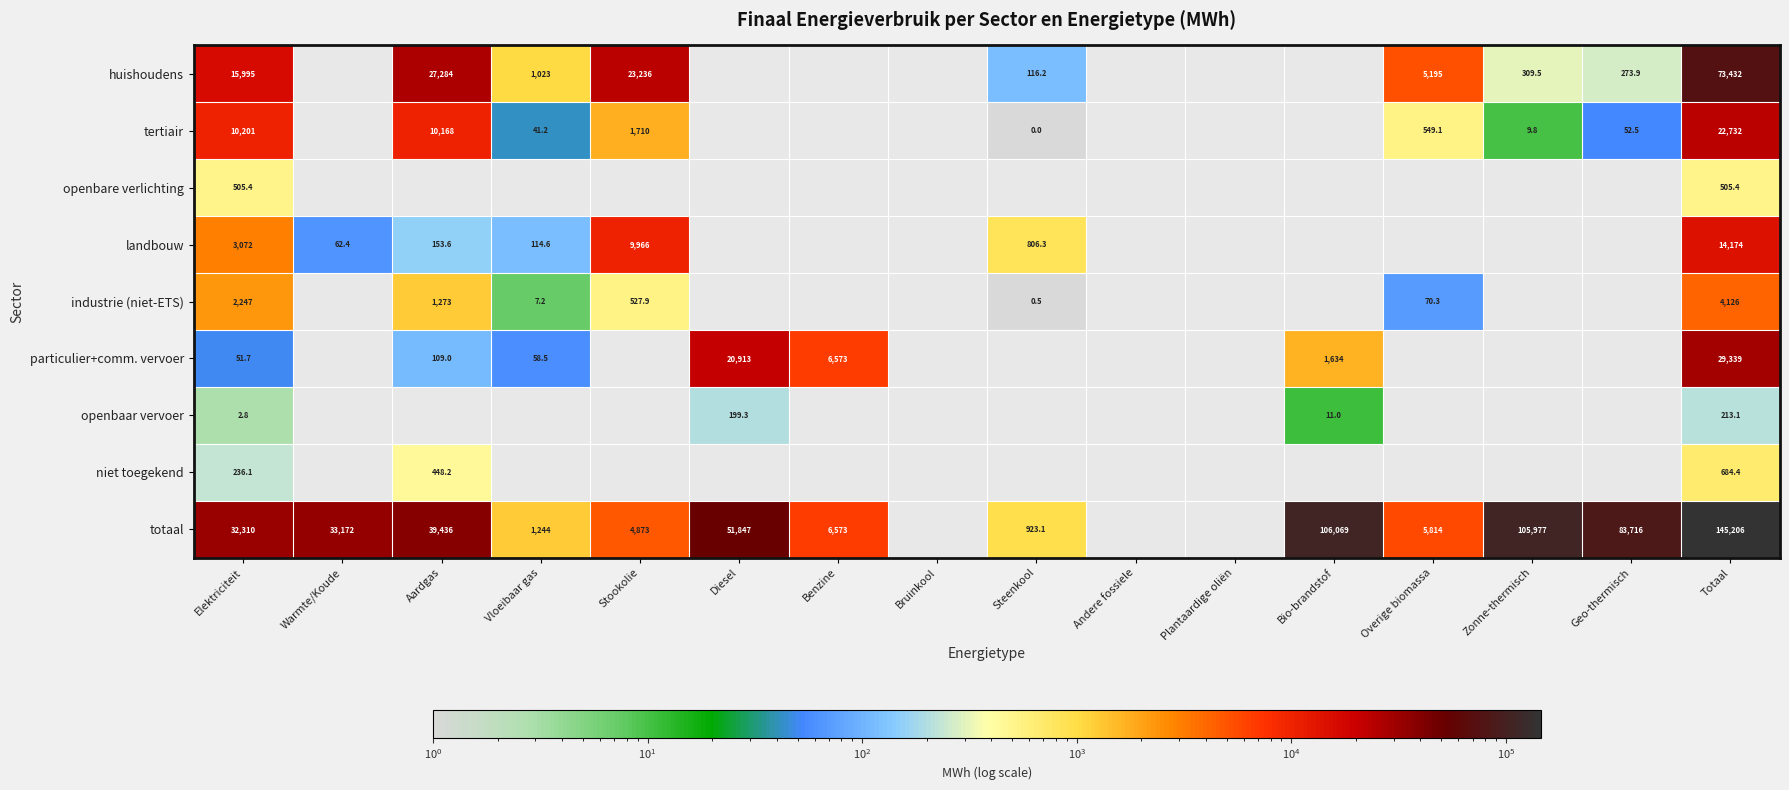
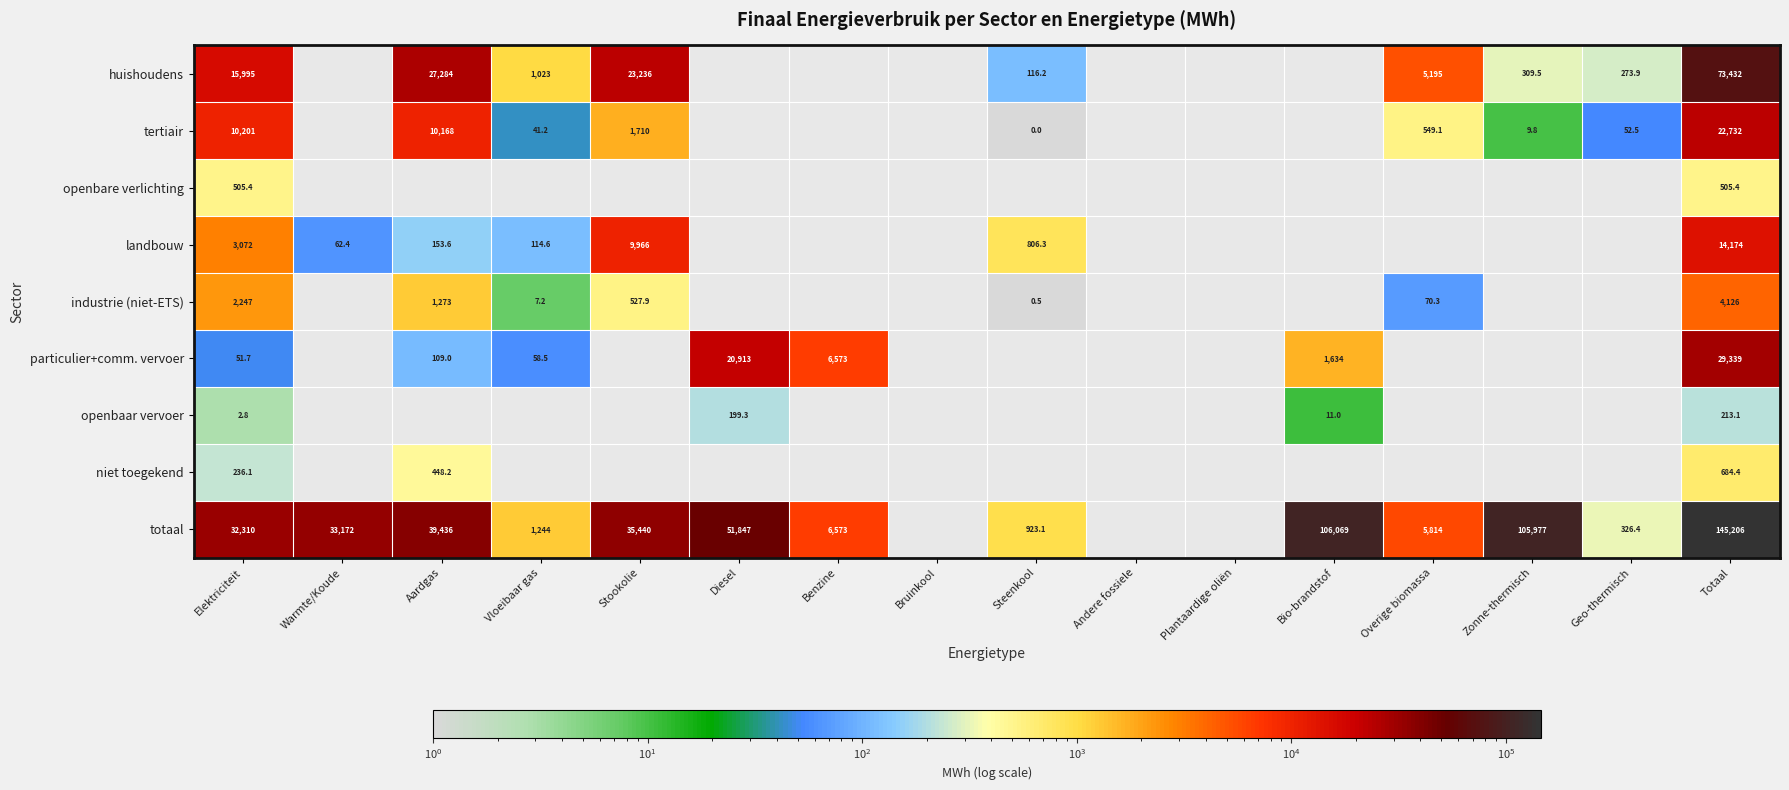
  {
    "huishoudens": {
      "Elektriciteit": "15,995",
      "Aardgas": "27,284",
      "Vloeibaar gas": "1,023",
      "Stookolie": "23,236",
      "Steenkool": "116.2",
      "Overige biomassa": "5,195",
      "Zonne-thermisch": "309.5",
      "Geo-thermisch": "273.9",
      "Totaal": "73,432"
    },
    "tertiair": {
      "Elektriciteit": "10,201",
      "Aardgas": "10,168",
      "Vloeibaar gas": "41.2",
      "Stookolie": "1,710",
      "Steenkool": "0.0",
      "Overige biomassa": "549.1",
      "Zonne-thermisch": "9.8",
      "Geo-thermisch": "52.5",
      "Totaal": "22,732"
    },
    "openbare verlichting": {
      "Elektriciteit": "505.4",
      "Totaal": "505.4"
    },
    "landbouw": {
      "Elektriciteit": "3,072",
      "Warmte/Koude": "62.4",
      "Aardgas": "153.6",
      "Vloeibaar gas": "114.6",
      "Stookolie": "9,966",
      "Steenkool": "806.3",
      "Totaal": "14,174"
    },
    "industrie (niet-ETS)": {
      "Elektriciteit": "2,247",
      "Aardgas": "1,273",
      "Vloeibaar gas": "7.2",
      "Stookolie": "527.9",
      "Steenkool": "0.5",
      "Overige biomassa": "70.3",
      "Totaal": "4,126"
    },
    "particulier+comm. vervoer": {
      "Elektriciteit": "51.7",
      "Aardgas": "109.0",
      "Vloeibaar gas": "58.5",
      "Diesel": "20,913",
      "Benzine": "6,573",
      "Bio-brandstof": "1,634",
      "Totaal": "29,339"
    },
    "openbaar vervoer": {
      "Elektriciteit": "2.8",
      "Diesel": "199.3",
      "Bio-brandstof": "11.0",
      "Totaal": "213.1"
    },
    "niet toegekend": {
      "Elektriciteit": "236.1",
      "Aardgas": "448.2",
      "Totaal": "684.4"
    },
    "totaal": {
      "Elektriciteit": "32,310",
      "Warmte/Koude": "33,172",
      "Aardgas": "39,436",
      "Vloeibaar gas": "1,244",
-     "Stookolie": "4,873",
+     "Stookolie": "35,440",
      "Diesel": "51,847",
      "Benzine": "6,573",
      "Steenkool": "923.1",
      "Bio-brandstof": "106,069",
      "Overige biomassa": "5,814",
      "Zonne-thermisch": "105,977",
-     "Geo-thermisch": "83,716",
+     "Geo-thermisch": "326.4",
      "Totaal": "145,206"
    }
  }
